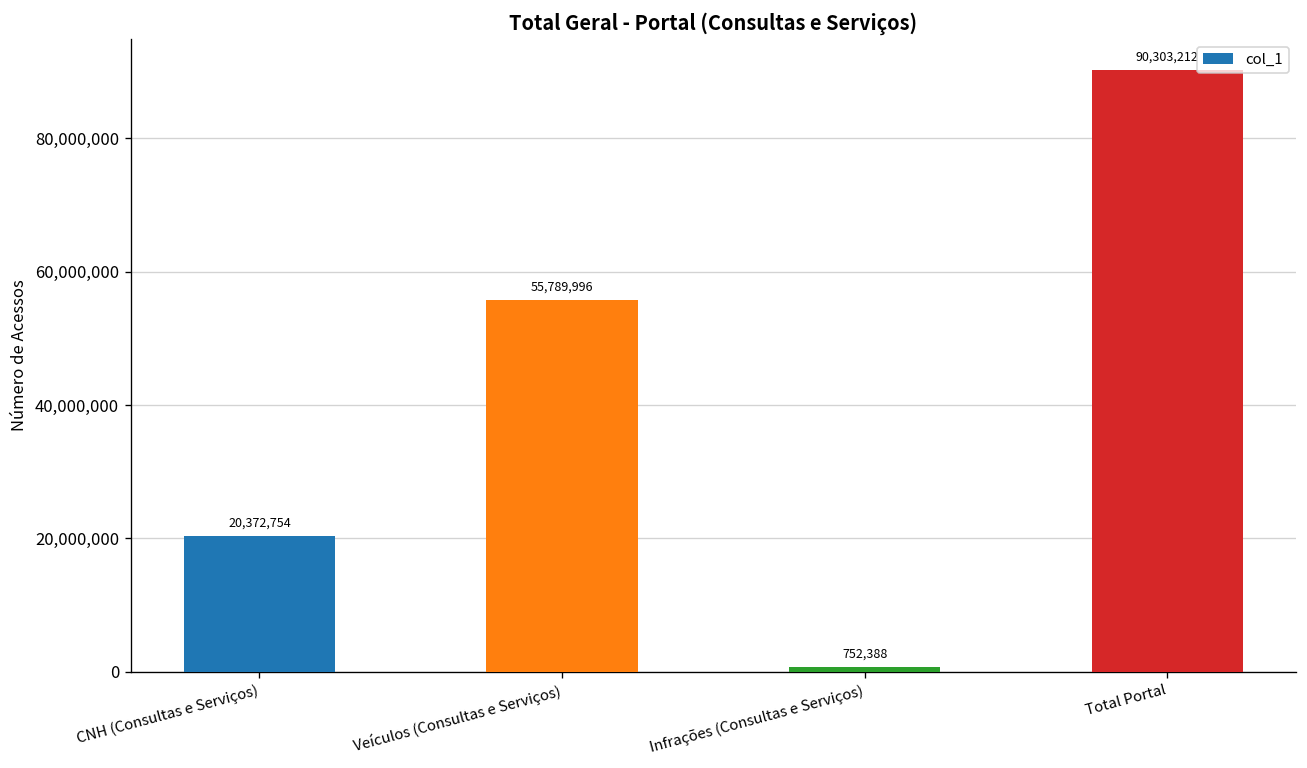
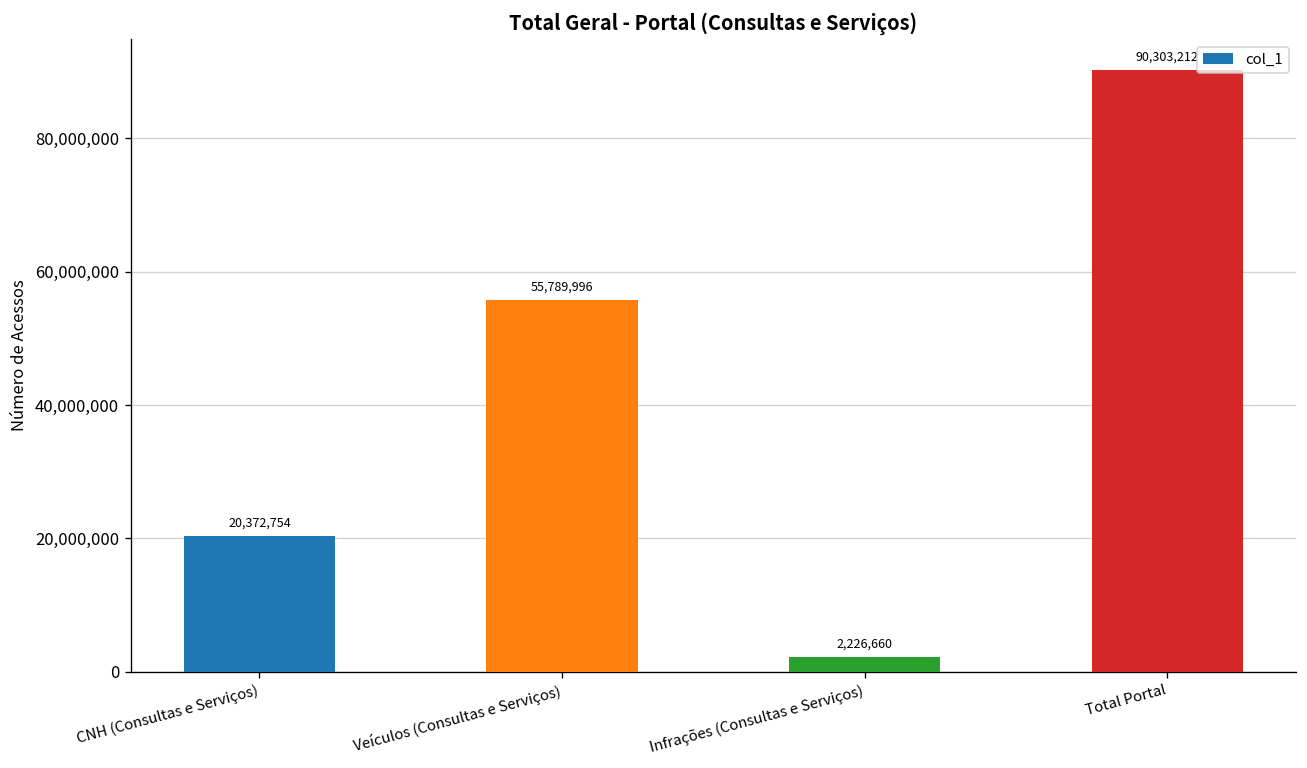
  {
    "CNH (Consultas e Serviços)": "20,372,754",
    "Veículos (Consultas e Serviços)": "55,789,996",
-   "Infrações (Consultas e Serviços)": "752,388"
+   "Infrações (Consultas e Serviços)": "2,226,660"
  }
